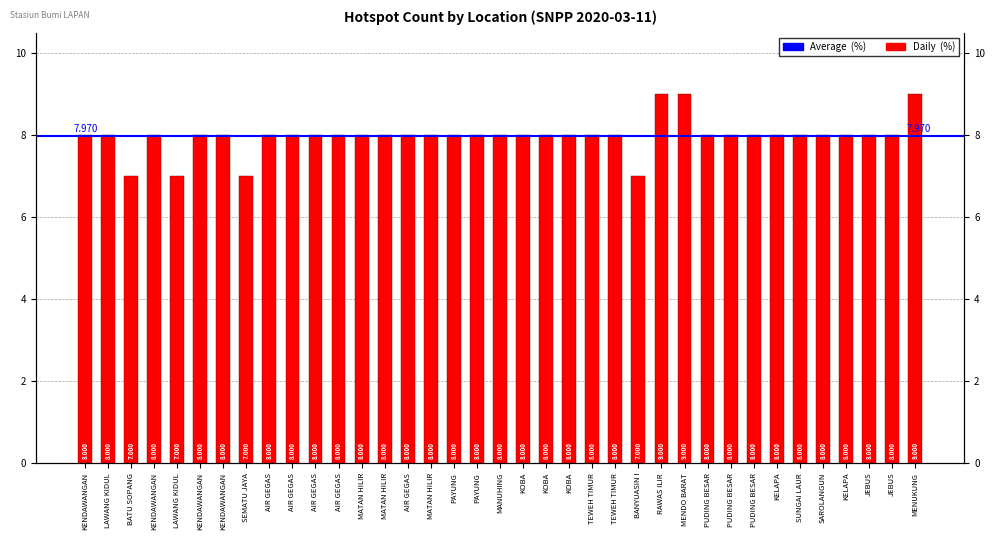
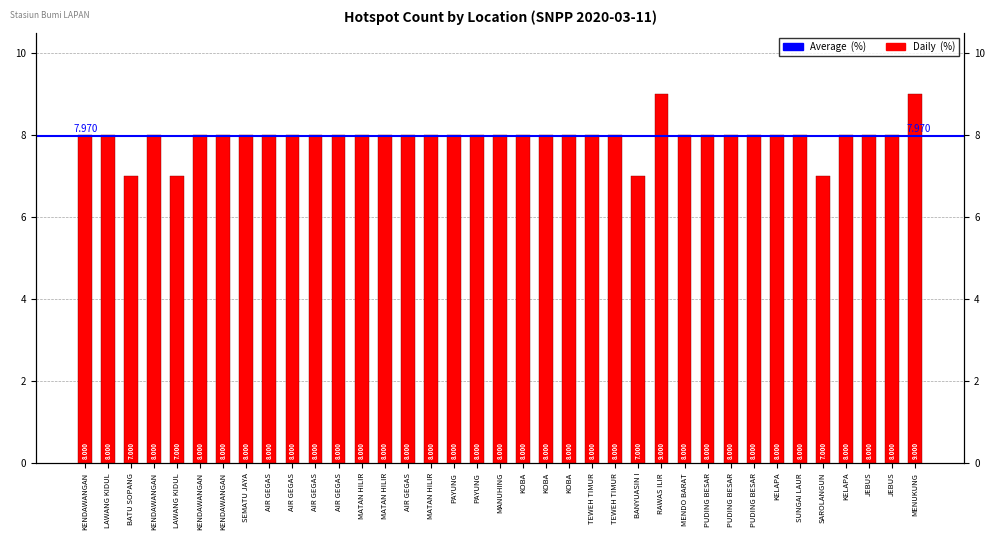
  {
    "BATU SOPANG": 7.000,
-   "SEMATU JAYA": 7.000,
+   "SEMATU JAYA": 8.000,
    "MANUHING": 8.000,
    "BANYUASIN I": 7.000,
    "RAWAS ILIR": 9.000,
-   "MENDO BARAT": 9.000,
+   "MENDO BARAT": 8.000,
    "SUNGAI LAUR": 8.000,
-   "SAROLANGUN": 8.000,
+   "SAROLANGUN": 7.000,
    "MENUKUNG": 9.000
  }
